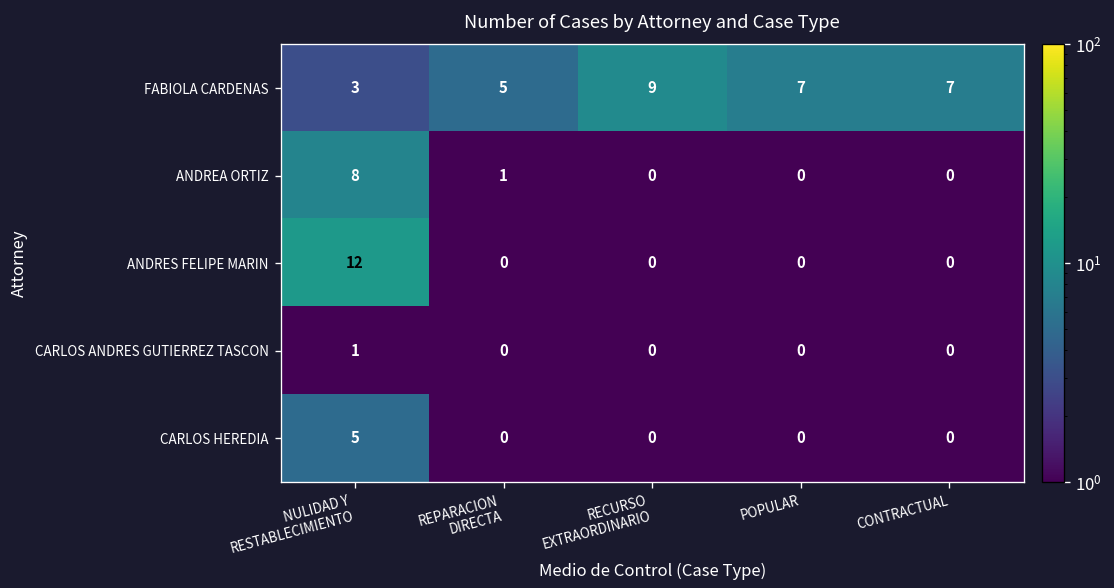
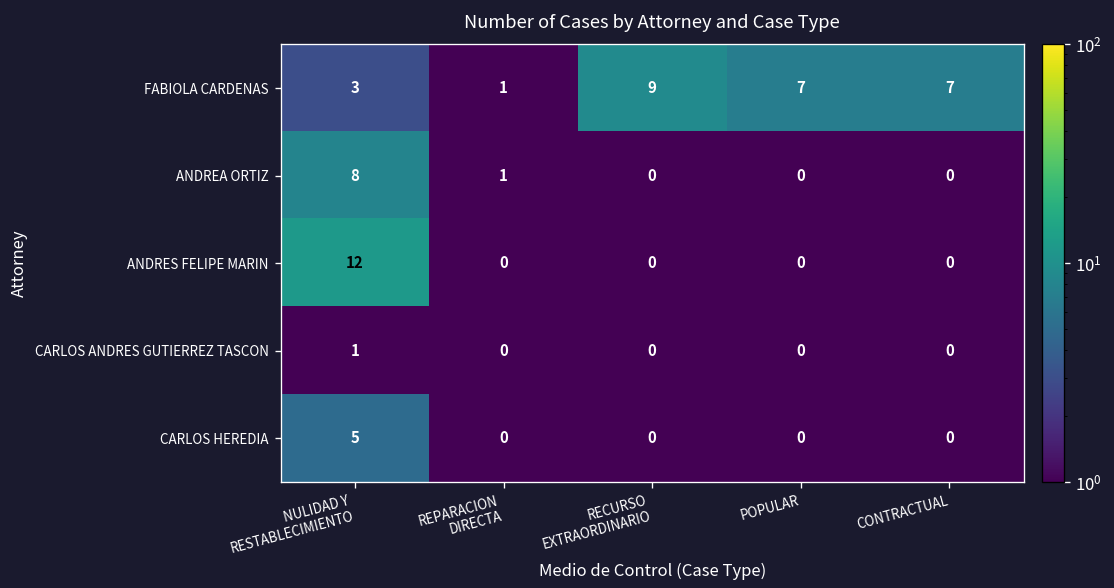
  {
    "FABIOLA CARDENAS": {
      "NULIDAD Y RESTABLECIMIENTO": 3,
-     "REPARACION DIRECTA": 5,
+     "REPARACION DIRECTA": 1,
      "RECURSO EXTRAORDINARIO": 9,
      "POPULAR": 7,
      "CONTRACTUAL": 7
    },
    "ANDREA ORTIZ": {
      "NULIDAD Y RESTABLECIMIENTO": 8,
      "REPARACION DIRECTA": 1,
      "RECURSO EXTRAORDINARIO": 0,
      "POPULAR": 0,
      "CONTRACTUAL": 0
    },
    "ANDRES FELIPE MARIN": {
      "NULIDAD Y RESTABLECIMIENTO": 12,
      "REPARACION DIRECTA": 0,
      "RECURSO EXTRAORDINARIO": 0,
      "POPULAR": 0,
      "CONTRACTUAL": 0
    },
    "CARLOS ANDRES GUTIERREZ TASCON": {
      "NULIDAD Y RESTABLECIMIENTO": 1,
      "REPARACION DIRECTA": 0,
      "RECURSO EXTRAORDINARIO": 0,
      "POPULAR": 0,
      "CONTRACTUAL": 0
    },
    "CARLOS HEREDIA": {
      "NULIDAD Y RESTABLECIMIENTO": 5,
      "REPARACION DIRECTA": 0,
      "RECURSO EXTRAORDINARIO": 0,
      "POPULAR": 0,
      "CONTRACTUAL": 0
    }
  }
